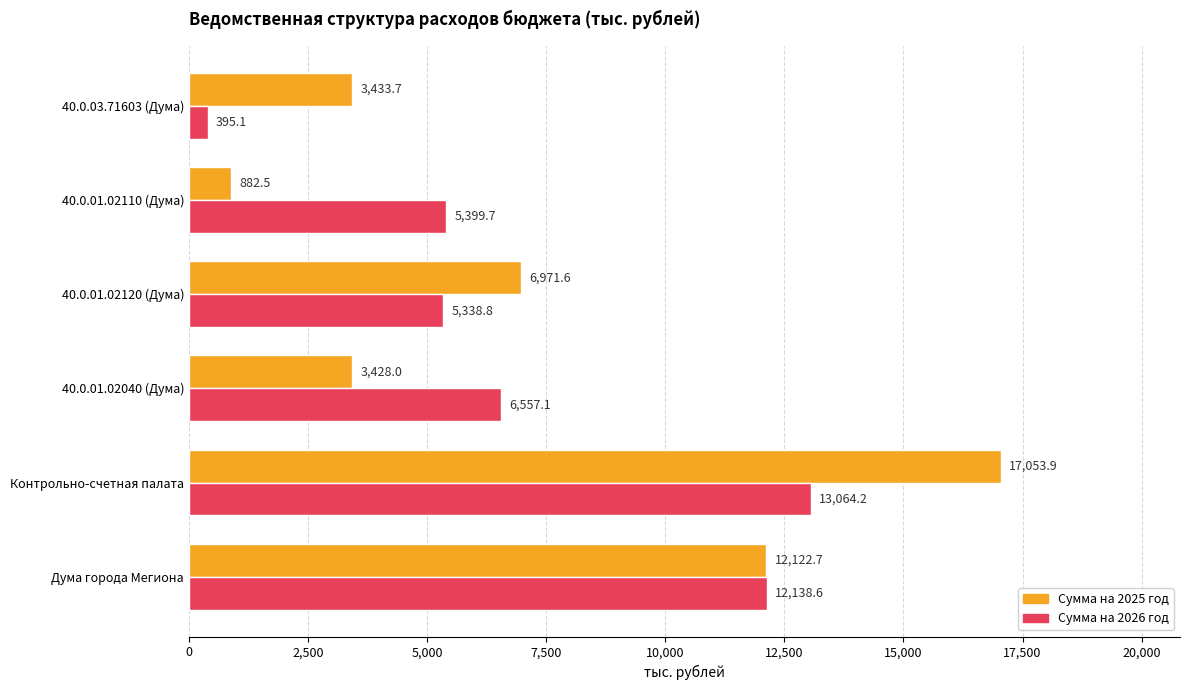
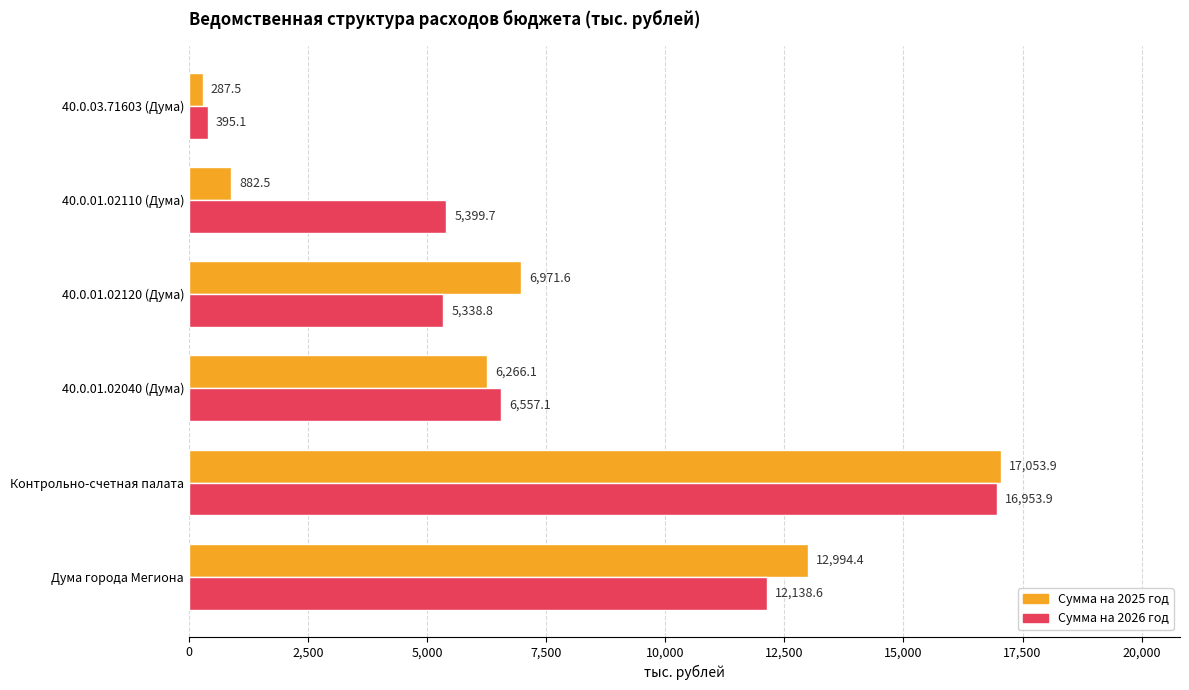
  {
    "Сумма на 2025 год": {
-     "40.0.03.71603 (Дума)": "3,433.7",
+     "40.0.03.71603 (Дума)": "287.5",
      "40.0.01.02110 (Дума)": "882.5",
      "40.0.01.02120 (Дума)": "6,971.6",
-     "40.0.01.02040 (Дума)": "3,428.0",
+     "40.0.01.02040 (Дума)": "6,266.1",
      "Контрольно-счетная палата": "17,053.9",
-     "Дума города Мегиона": "12,122.7"
+     "Дума города Мегиона": "12,994.4"
    },
    "Сумма на 2026 год": {
      "40.0.03.71603 (Дума)": "395.1",
      "40.0.01.02110 (Дума)": "5,399.7",
      "40.0.01.02120 (Дума)": "5,338.8",
      "40.0.01.02040 (Дума)": "6,557.1",
-     "Контрольно-счетная палата": "13,064.2",
+     "Контрольно-счетная палата": "16,953.9",
      "Дума города Мегиона": "12,138.6"
    }
  }
